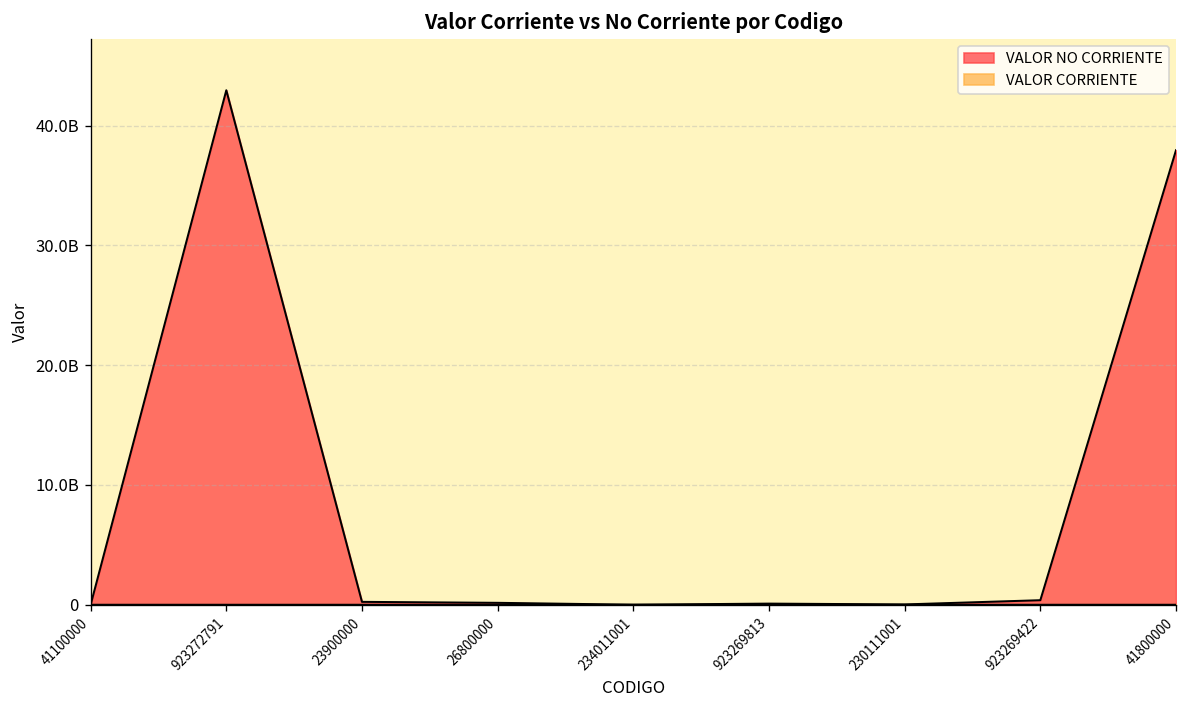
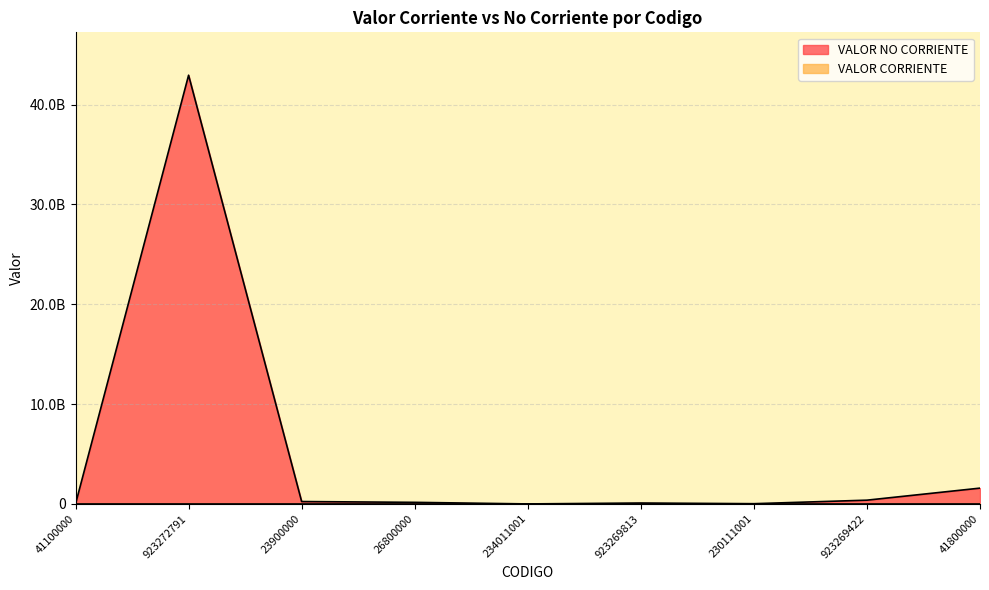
  {
    "VALOR NO CORRIENTE": {
      "923272791": 43000000000,
      "923269422": 0,
-     "41800000": 38000000000
+     "41800000": 2000000000
    },
    "VALOR CORRIENTE": {
      "923272791": 0,
      "923269422": 0,
      "41800000": 0
    }
  }
